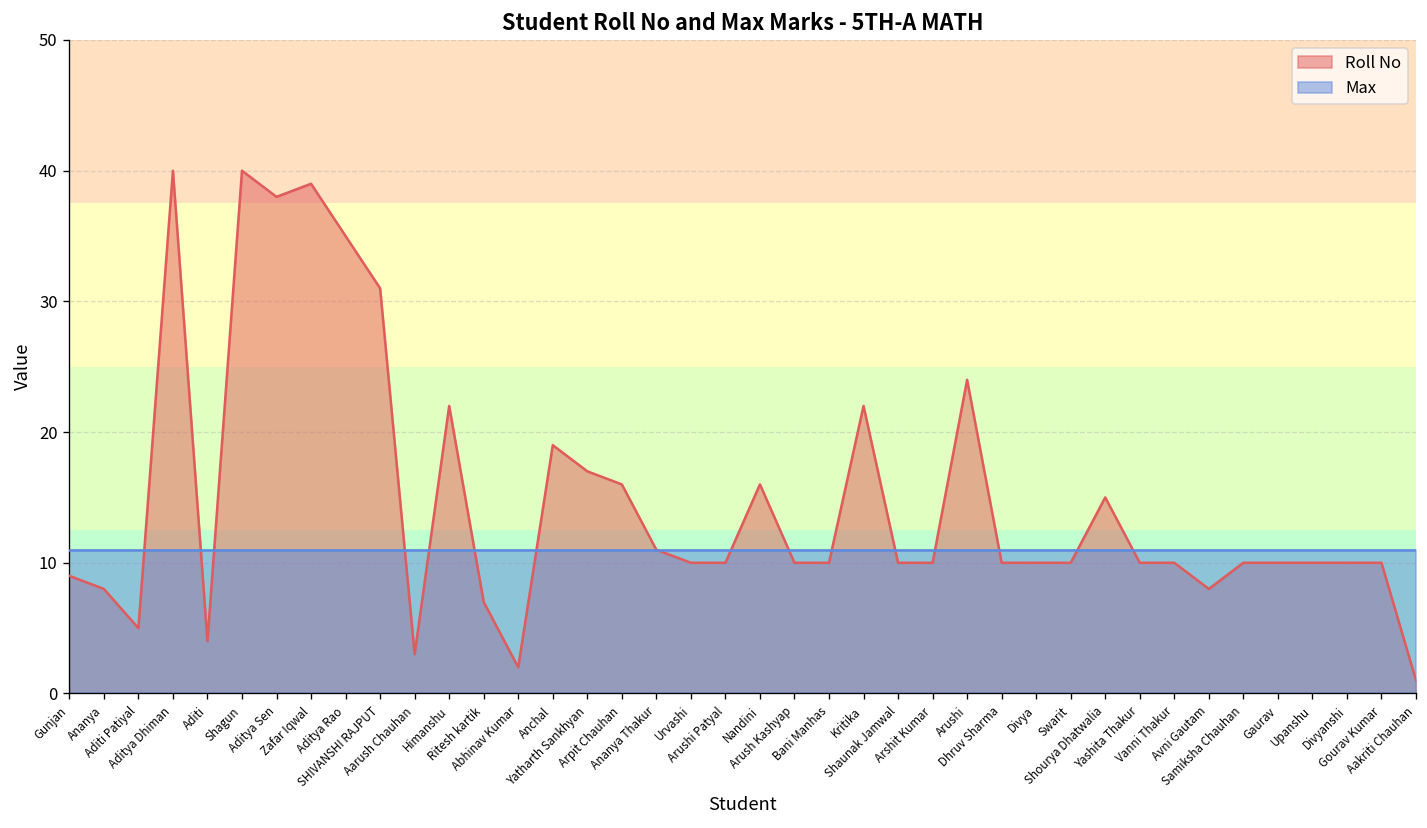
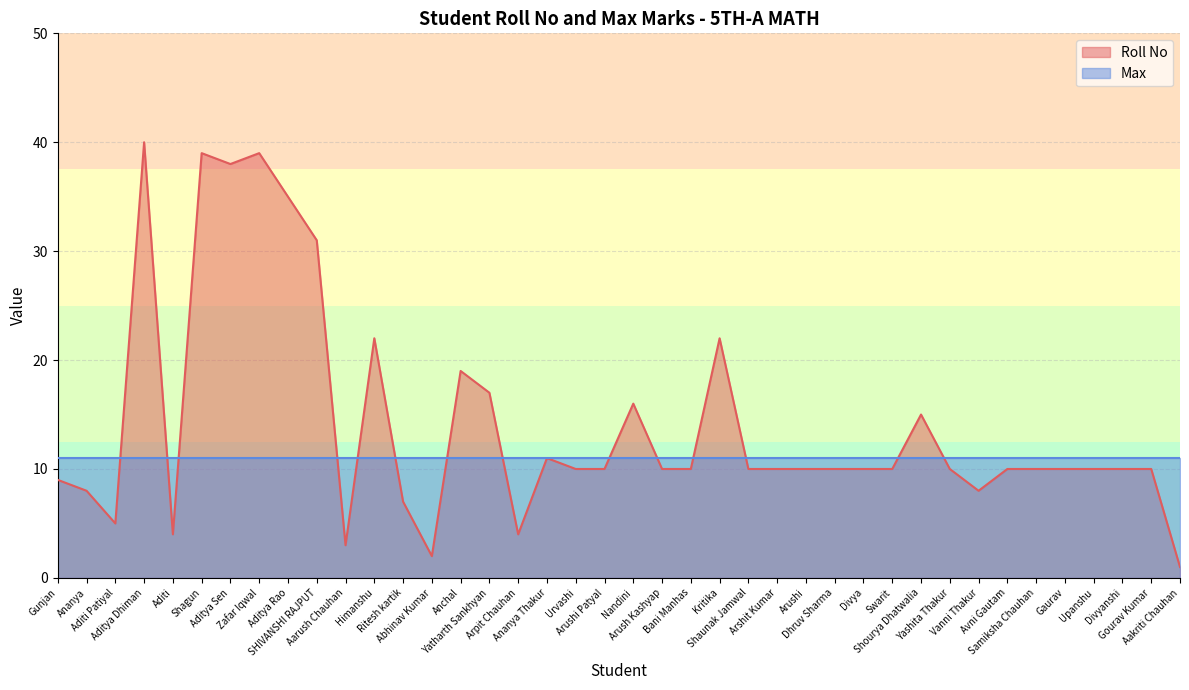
  {
    "Roll No": {
      "Gunjan": 9,
      "Ananya": 8,
      "Aditi Patiyal": 5,
      "Aditya Dhiman": 40,
      "Aditi": 4,
-     "Shagun": 40,
+     "Shagun": 39,
      "Aditya Sen": 38,
      "Zafar Iqwal": 39,
      "Aditya Rao": 35,
      "SHIVANSHI RAJPUT": 31,
      "Aarush Chauhan": 3,
      "Himanshu": 22,
      "Ritesh kartik": 7,
      "Abhinav Kumar": 2,
      "Anchal": 19,
      "Yatharth Sankhyan": 17,
-     "Arpit Chauhan": 16,
+     "Arpit Chauhan": 4,
      "Urvashi": 10,
      "Arushi Patyal": 10,
      "Nandini": 16,
      "Arush Kashyap": 10,
      "Bani Manhas": 10,
      "Kritika": 22,
      "Shaunak Jamwal": 10,
      "Arshit Kumar": 10,
-     "Arushi": 24,
+     "Arushi": 10,
      "Dhruv Sharma": 10,
      "Divya": 10,
      "Swarit": 10,
      "Shourya Dhatwalia": 15,
      "Yashita Thakur": 10,
-     "Vanni Thakur": 10,
-     "Avni Gautam": 8,
+     "Vanni Thakur": 8,
+     "Avni Gautam": 10,
      "Samiksha Chauhan": 10,
      "Gaurav": 10,
      "Upanshu": 10,
      "Divyanshi": 10,
      "Gourav Kumar": 10,
      "Aakriti Chauhan": 1
    },
    "Max": {
      "Gunjan": 11,
      "Ananya": 11,
      "Aditi Patiyal": 11,
      "Aditya Dhiman": 11,
      "Aditi": 11,
      "Shagun": 11,
      "Aditya Sen": 11,
      "Zafar Iqwal": 11,
      "Aditya Rao": 11,
      "SHIVANSHI RAJPUT": 11,
      "Aarush Chauhan": 11,
      "Himanshu": 11,
      "Ritesh kartik": 11,
      "Abhinav Kumar": 11,
      "Anchal": 11,
      "Yatharth Sankhyan": 11,
      "Arpit Chauhan": 11,
      "Urvashi": 11,
      "Arushi Patyal": 11,
      "Nandini": 11,
      "Arush Kashyap": 11,
      "Bani Manhas": 11,
      "Kritika": 11,
      "Shaunak Jamwal": 11,
      "Arshit Kumar": 11,
      "Arushi": 11,
      "Dhruv Sharma": 11,
      "Divya": 11,
      "Swarit": 11,
      "Shourya Dhatwalia": 11,
      "Yashita Thakur": 11,
      "Vanni Thakur": 11,
      "Avni Gautam": 11,
      "Samiksha Chauhan": 11,
      "Gaurav": 11,
      "Upanshu": 11,
      "Divyanshi": 11,
      "Gourav Kumar": 11,
      "Aakriti Chauhan": 11
    }
  }
